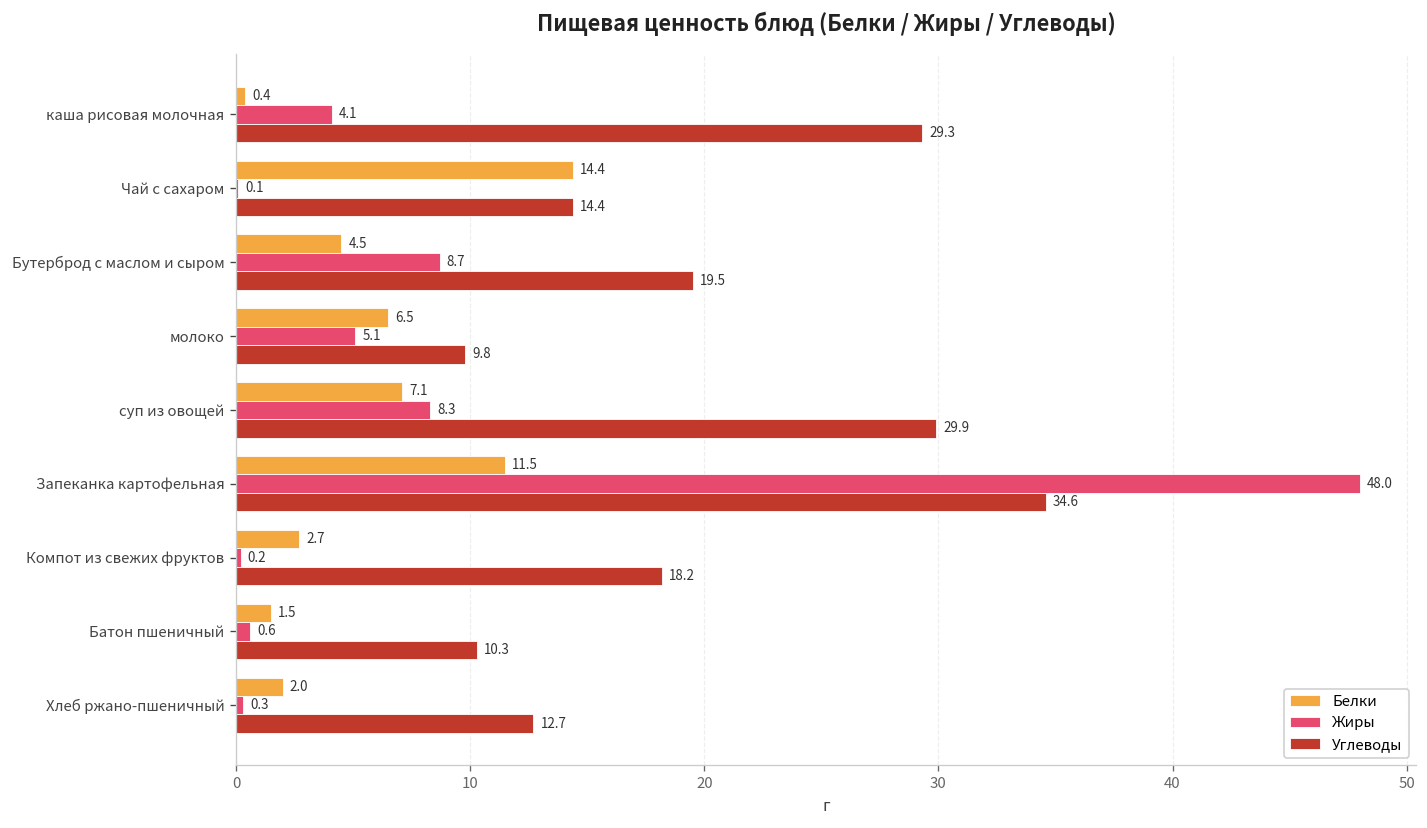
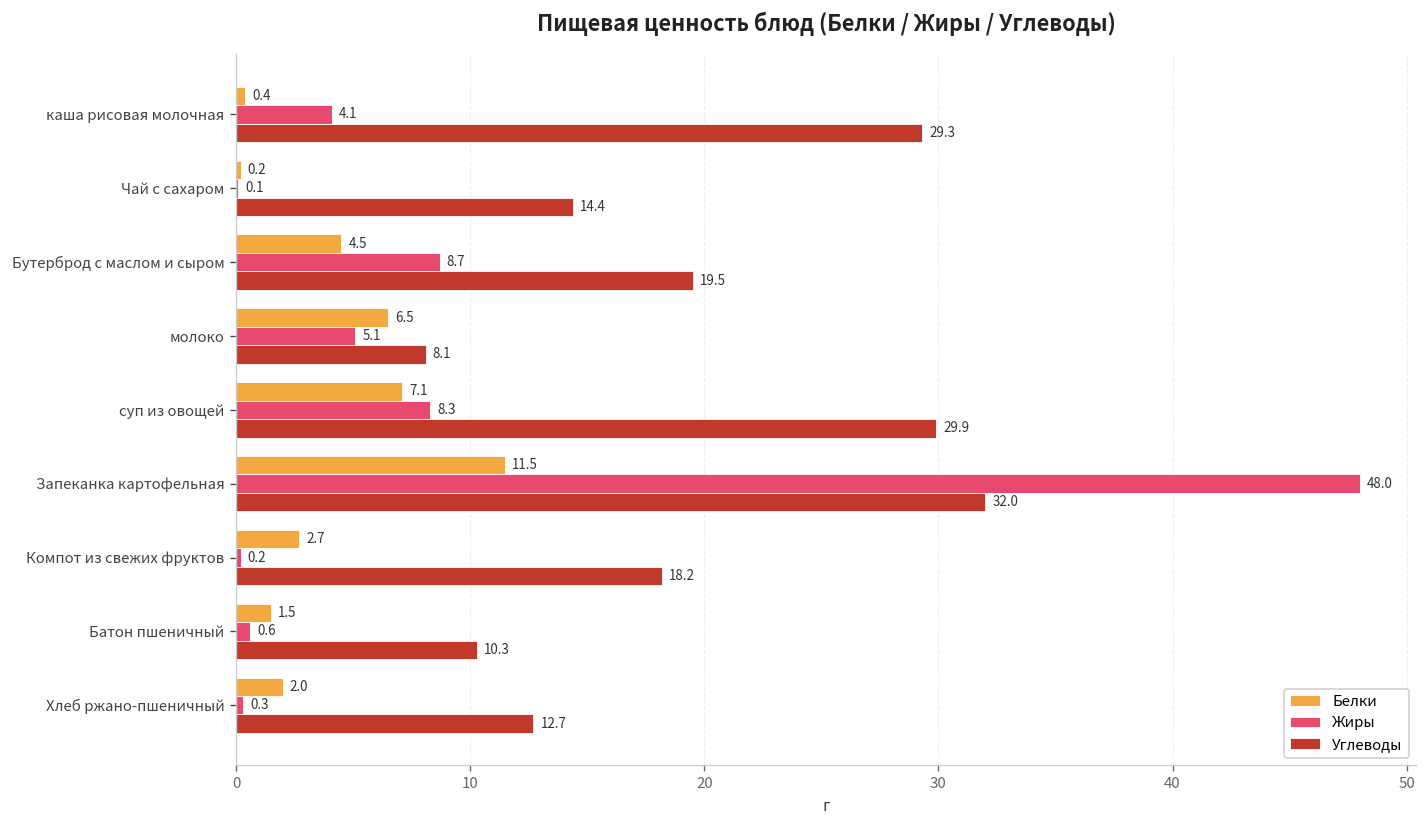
  {
    "Белки": {
      "каша рисовая молочная": 0.4,
-     "Чай с сахаром": 14.4,
+     "Чай с сахаром": 0.2,
      "Бутерброд с маслом и сыром": 4.5,
      "молоко": 6.5,
      "суп из овощей": 7.1,
      "Запеканка картофельная": 11.5,
      "Компот из свежих фруктов": 2.7,
      "Батон пшеничный": 1.5,
      "Хлеб ржано-пшеничный": 2.0
    },
    "Жиры": {
      "каша рисовая молочная": 4.1,
      "Чай с сахаром": 0.1,
      "Бутерброд с маслом и сыром": 8.7,
      "молоко": 5.1,
      "суп из овощей": 8.3,
      "Запеканка картофельная": 48.0,
      "Компот из свежих фруктов": 0.2,
      "Батон пшеничный": 0.6,
      "Хлеб ржано-пшеничный": 0.3
    },
    "Углеводы": {
      "каша рисовая молочная": 29.3,
      "Чай с сахаром": 14.4,
      "Бутерброд с маслом и сыром": 19.5,
-     "молоко": 9.8,
+     "молоко": 8.1,
      "суп из овощей": 29.9,
-     "Запеканка картофельная": 34.6,
+     "Запеканка картофельная": 32.0,
      "Компот из свежих фруктов": 18.2,
      "Батон пшеничный": 10.3,
      "Хлеб ржано-пшеничный": 12.7
    }
  }
